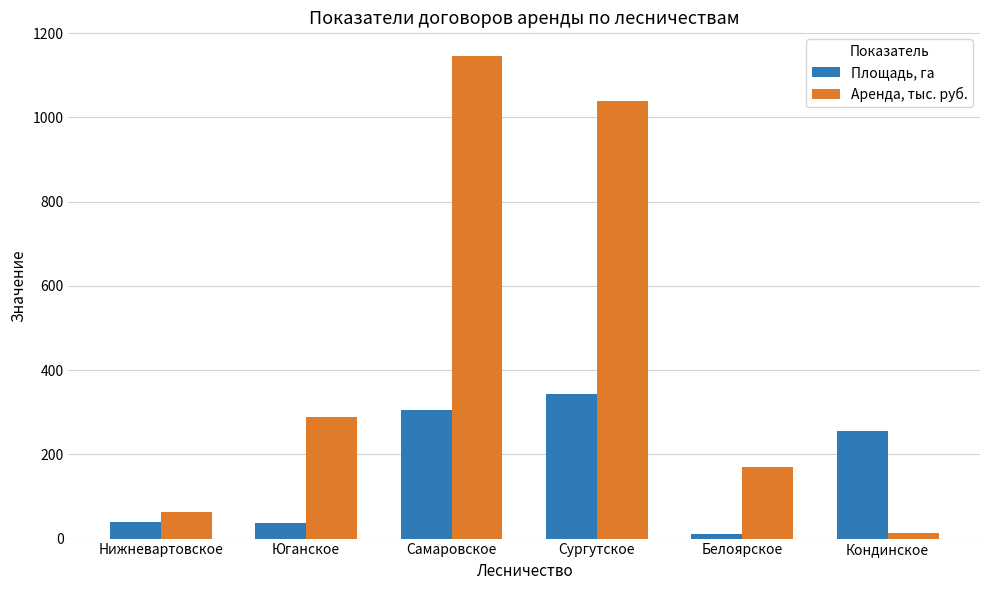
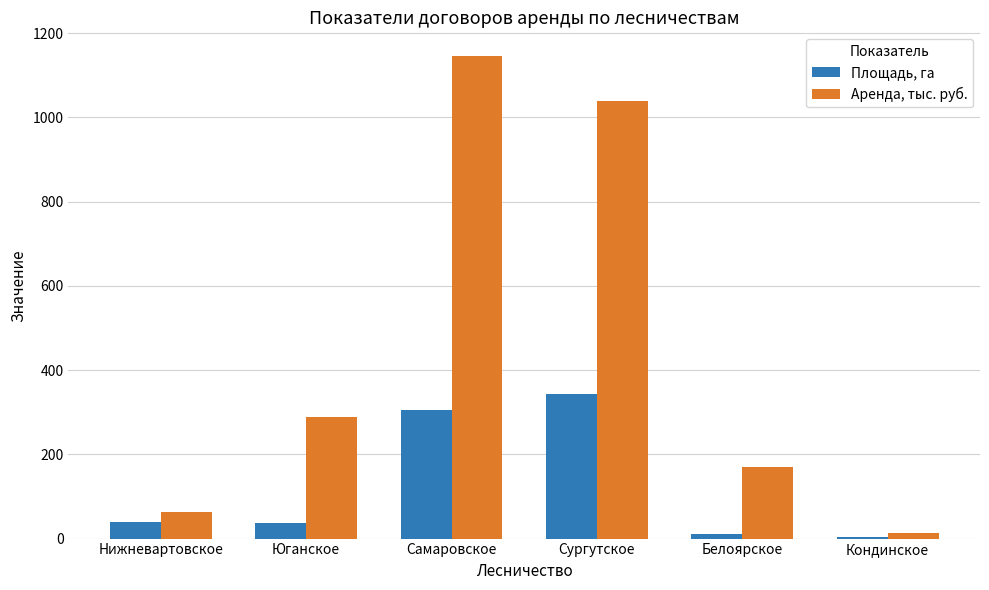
  {
    "Площадь, га": {
      "Нижневартовское": 40,
      "Юганское": 40,
      "Самаровское": 310,
      "Сургутское": 340,
      "Белоярское": 10,
-     "Кондинское": 260
+     "Кондинское": 0
    },
    "Аренда, тыс. руб.": {
      "Нижневартовское": 60,
      "Юганское": 290,
      "Самаровское": 1140,
      "Сургутское": 1040,
      "Белоярское": 170,
      "Кондинское": 10
    }
  }
